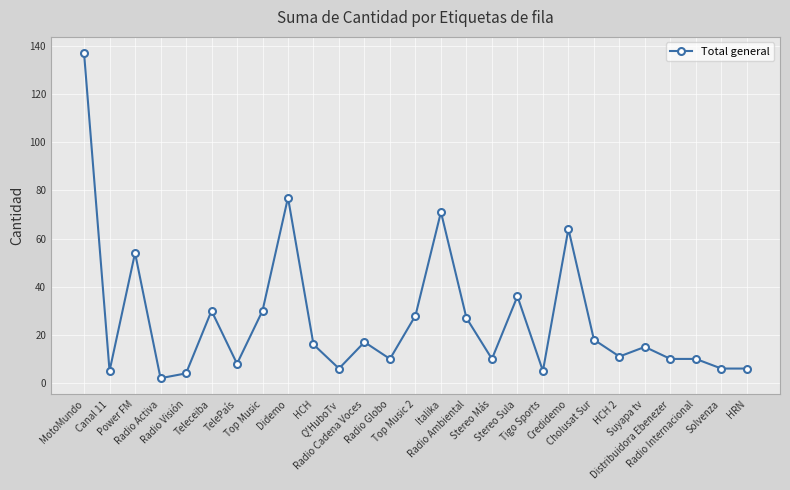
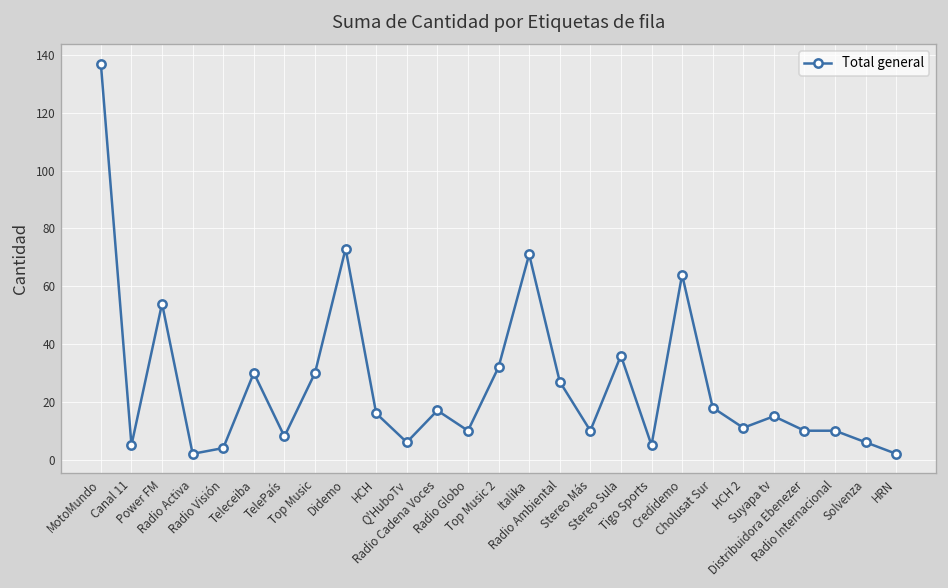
  {
    "MotoMundo": 137,
    "Canal 11": 5,
    "Power FM": 54,
    "Radio Activa": 2,
    "Radio Visión": 4,
    "Teleceiba": 30,
    "TelePaís": 8,
    "Top Music": 30,
-   "Didemo": 77,
+   "Didemo": 73,
    "HCH": 16,
    "Q'HuboTv": 6,
    "Radio Cadena Voces": 17,
    "Radio Globo": 10,
-   "Top Music 2": 28,
+   "Top Music 2": 32,
    "Italika": 71,
    "Radio Ambiental": 27,
    "Stereo Más": 10,
    "Stereo Sula": 36,
    "Tigo Sports": 5,
    "Credidemo": 64,
    "Cholusat Sur": 18,
    "HCH 2": 11,
    "Suyapa tv": 15,
    "Distribuidora Ebenezer": 10,
    "Radio Internacional": 10,
    "Solvenza": 6,
-   "HRN": 6
+   "HRN": 2
  }
